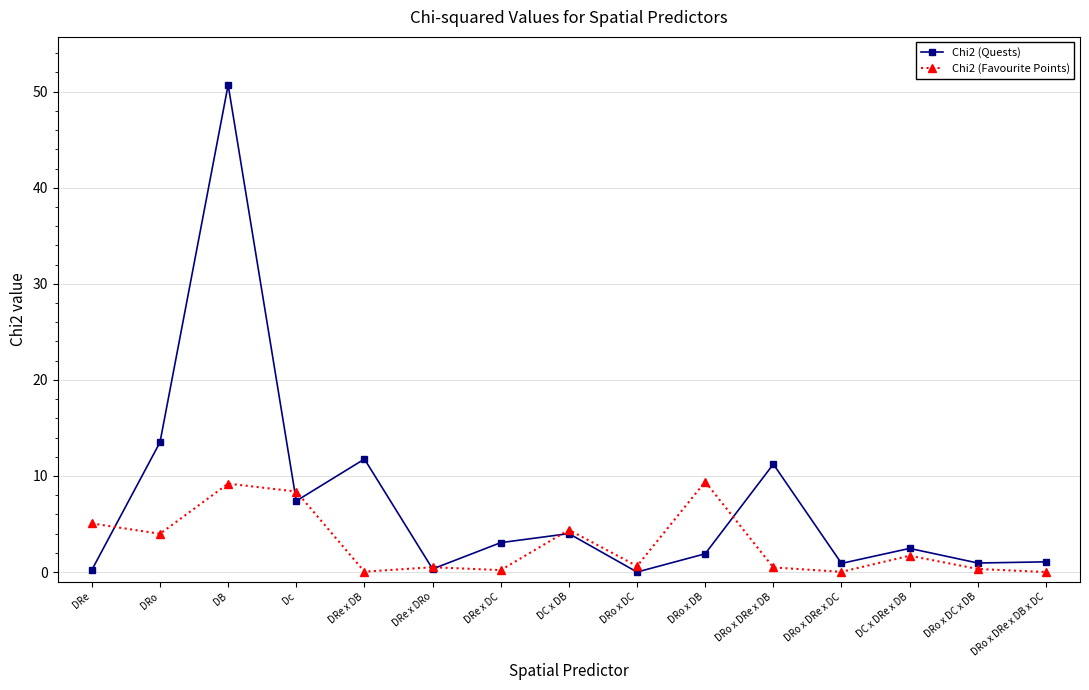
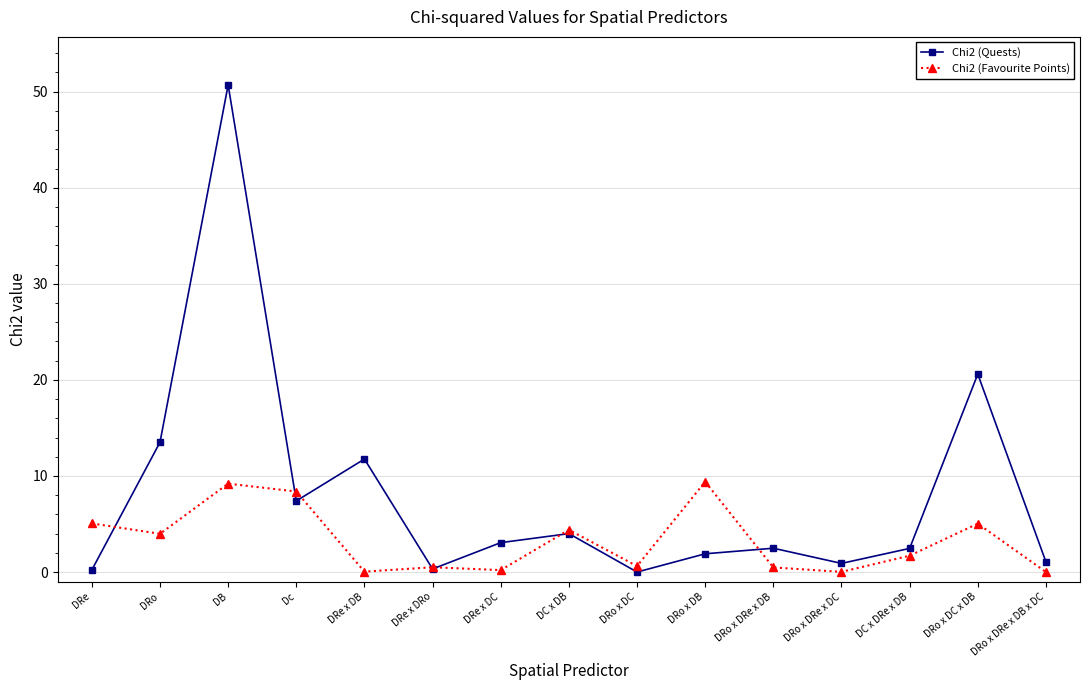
  {
    "Chi2 (Quests)": {
      "DRe": 0,
      "DRo": 14,
      "DB": 51,
      "Dc": 7,
      "DRe x DB": 12,
      "DRe x DC": 3,
      "DC x DB": 4,
      "DRo x DC": 0,
      "DRo x DB": 2,
-     "DRo x DRe x DB": 11,
+     "DRo x DRe x DB": 2,
      "DRo x DRe x DC": 1,
      "DC x DRe x DB": 2,
-     "DRo x DC x DB": 1,
+     "DRo x DC x DB": 21,
      "DRo x DRe x DB x DC": 1
    },
    "Chi2 (Favourite Points)": {
      "DRe": 5,
      "DRo": 4,
      "DB": 9,
      "Dc": 8,
      "DRe x DB": 0,
      "DRe x DC": 0,
      "DC x DB": 4,
      "DRo x DC": 1,
      "DRo x DB": 9,
      "DRo x DRe x DB": 0,
      "DRo x DRe x DC": 0,
      "DC x DRe x DB": 2,
-     "DRo x DC x DB": 0,
+     "DRo x DC x DB": 5,
      "DRo x DRe x DB x DC": 0
    }
  }
